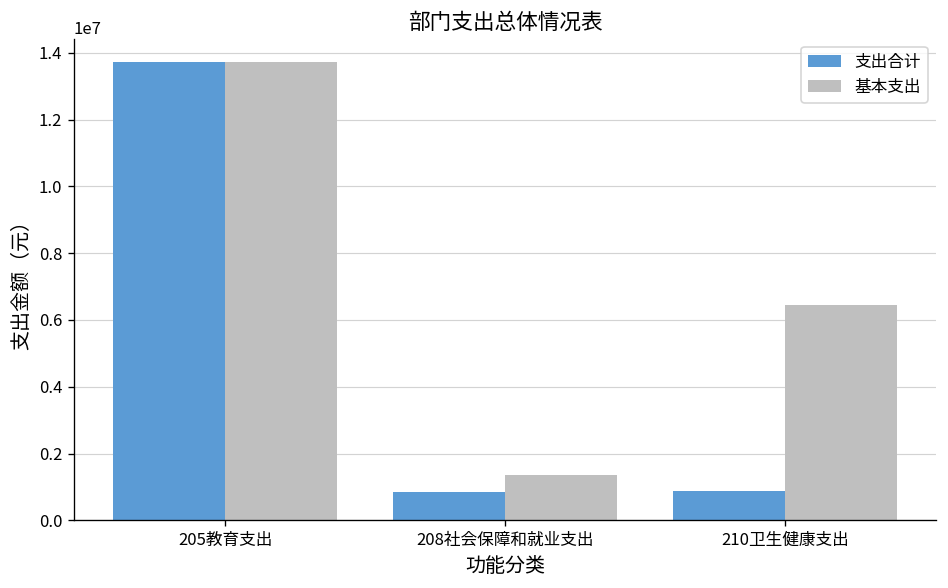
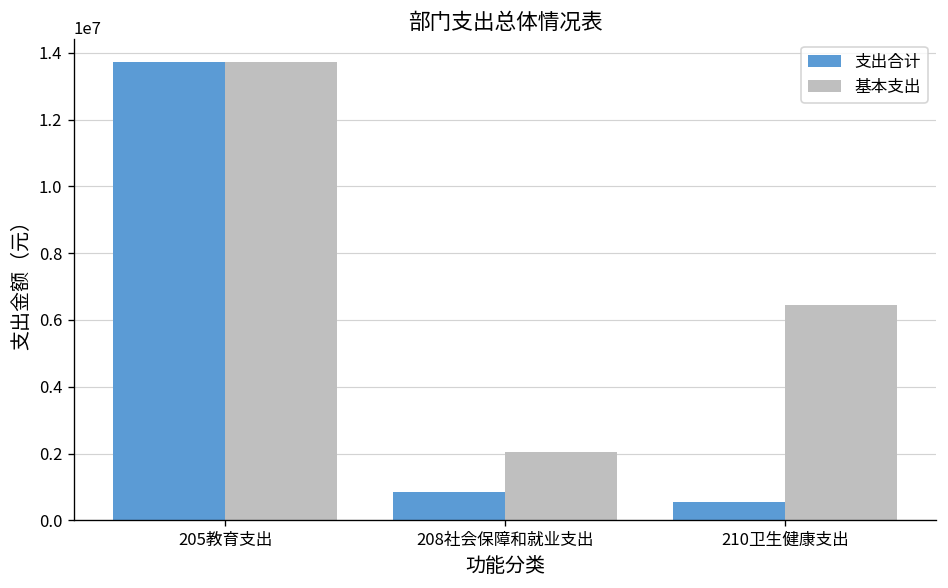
  {
    "支出合计": {
      "205教育支出": 13700000,
      "208社会保障和就业支出": 900000,
-     "210卫生健康支出": 900000
+     "210卫生健康支出": 600000
    },
    "基本支出": {
      "205教育支出": 13700000,
-     "208社会保障和就业支出": 1400000,
+     "208社会保障和就业支出": 2000000,
      "210卫生健康支出": 6500000
    }
  }
